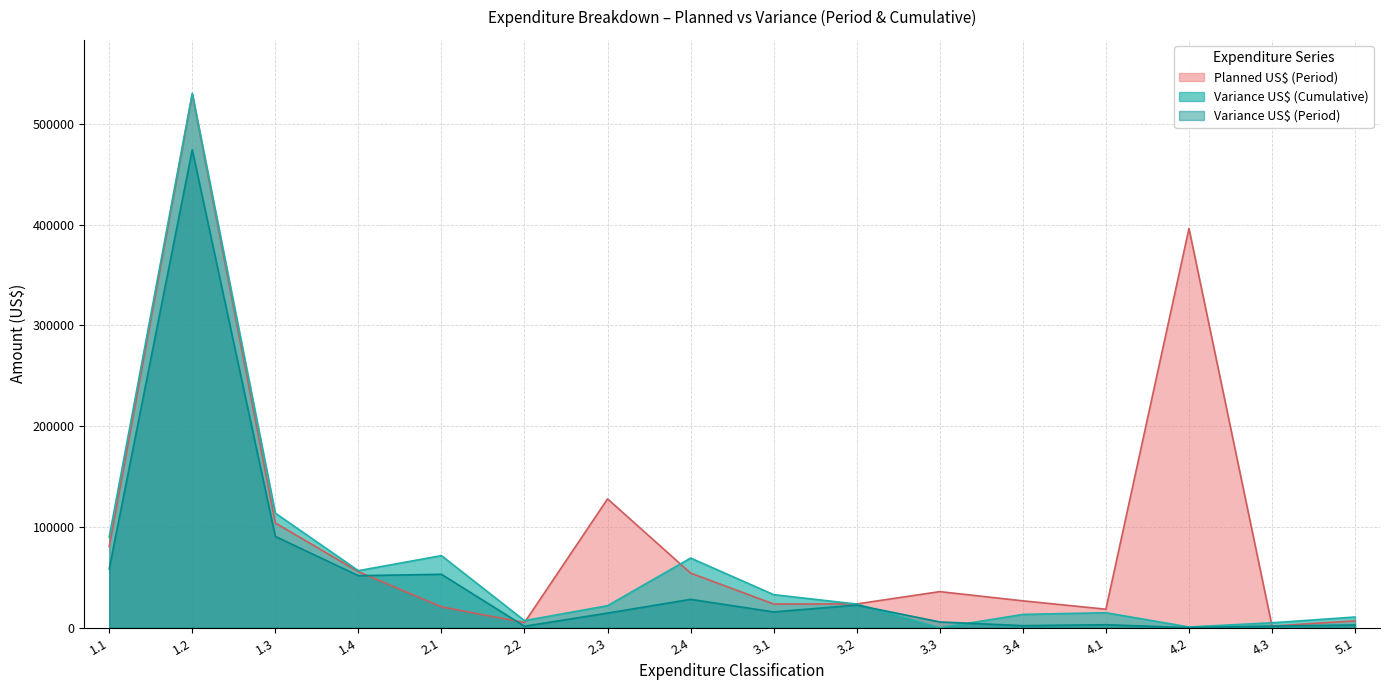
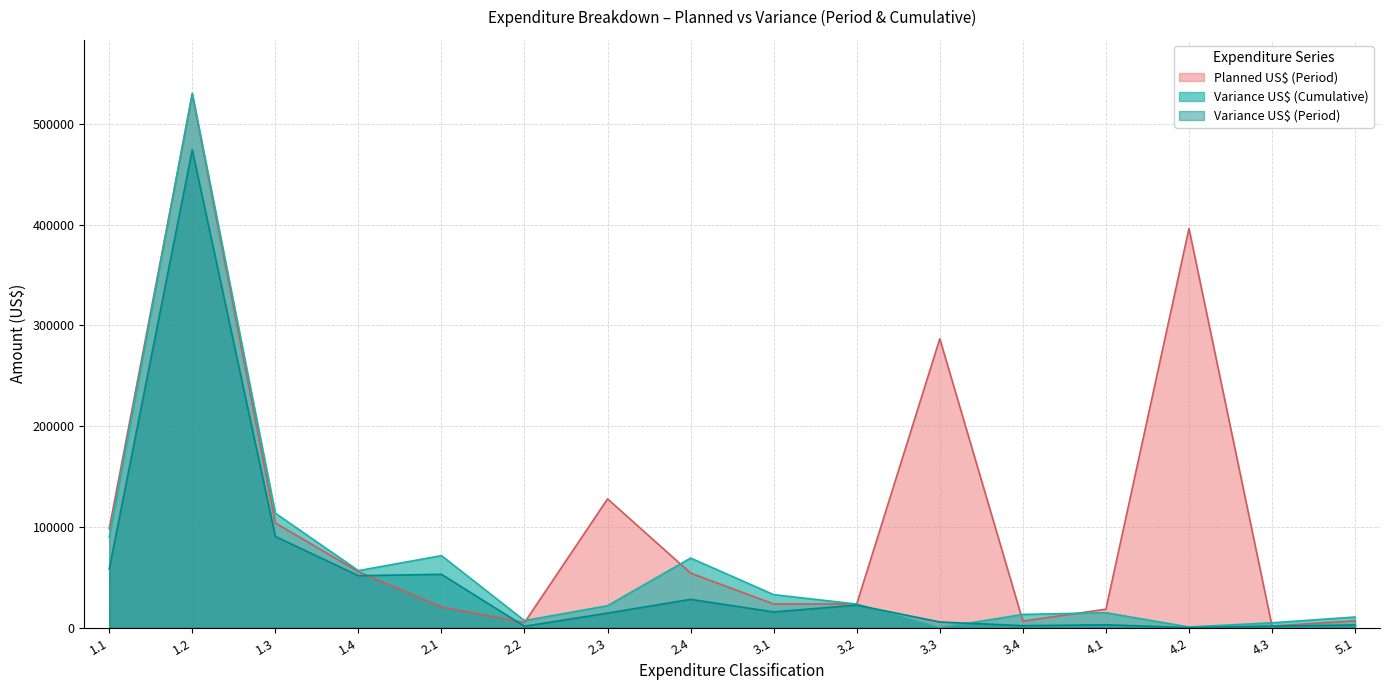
  {
    "Planned US$ (Period)": {
-     "1.1": 80000,
+     "1.1": 98000,
      "1.3": 104000,
      "2.1": 21000,
      "2.3": 128000,
      "2.4": 54000,
      "3.1": 24000,
-     "3.3": 36000,
-     "3.4": 27000,
+     "3.3": 287000,
+     "3.4": 7000,
      "4.1": 18000,
      "4.2": 396000,
      "5.1": 7000
    }
  }
